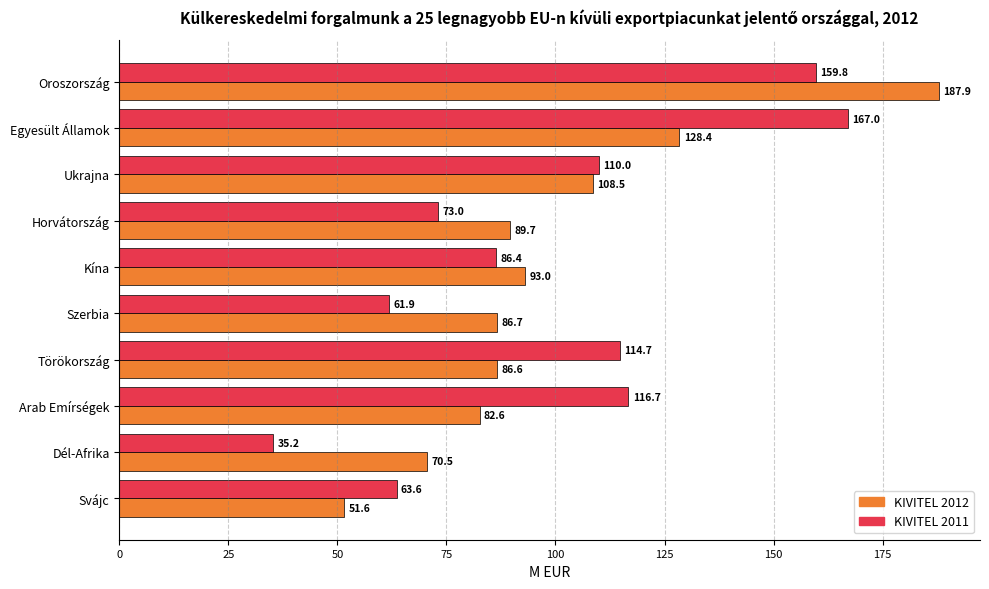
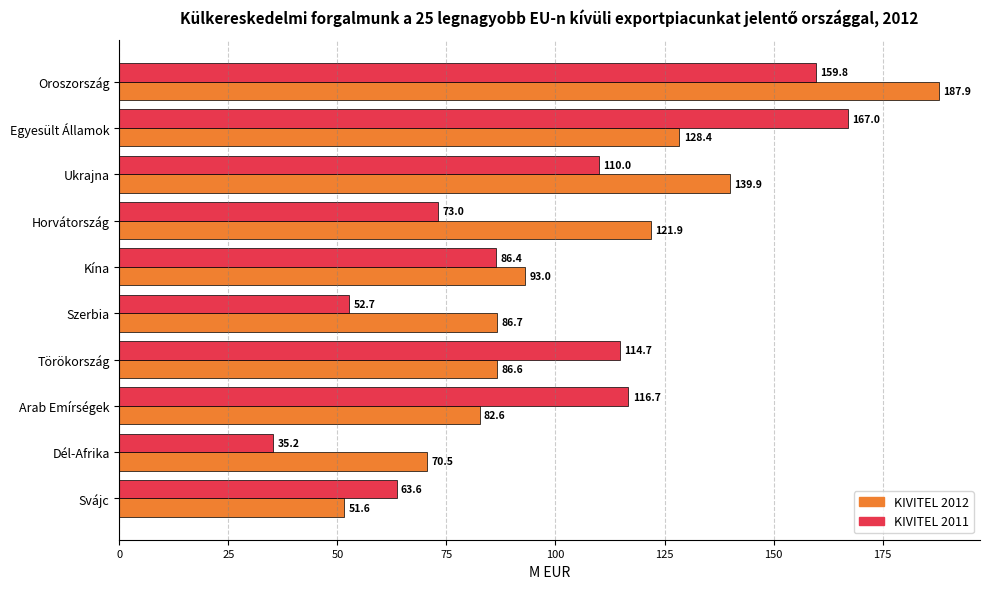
  {
    "KIVITEL 2012": {
      "Oroszország": 187.9,
      "Egyesült Államok": 128.4,
-     "Ukrajna": 108.5,
-     "Horvátország": 89.7,
+     "Ukrajna": 139.9,
+     "Horvátország": 121.9,
      "Kína": 93.0,
      "Szerbia": 86.7,
      "Törökország": 86.6,
      "Arab Emírségek": 82.6,
      "Dél-Afrika": 70.5,
      "Svájc": 51.6
    },
    "KIVITEL 2011": {
      "Oroszország": 159.8,
      "Egyesült Államok": 167.0,
      "Ukrajna": 110.0,
      "Horvátország": 73.0,
      "Kína": 86.4,
-     "Szerbia": 61.9,
+     "Szerbia": 52.7,
      "Törökország": 114.7,
      "Arab Emírségek": 116.7,
      "Dél-Afrika": 35.2,
      "Svájc": 63.6
    }
  }
